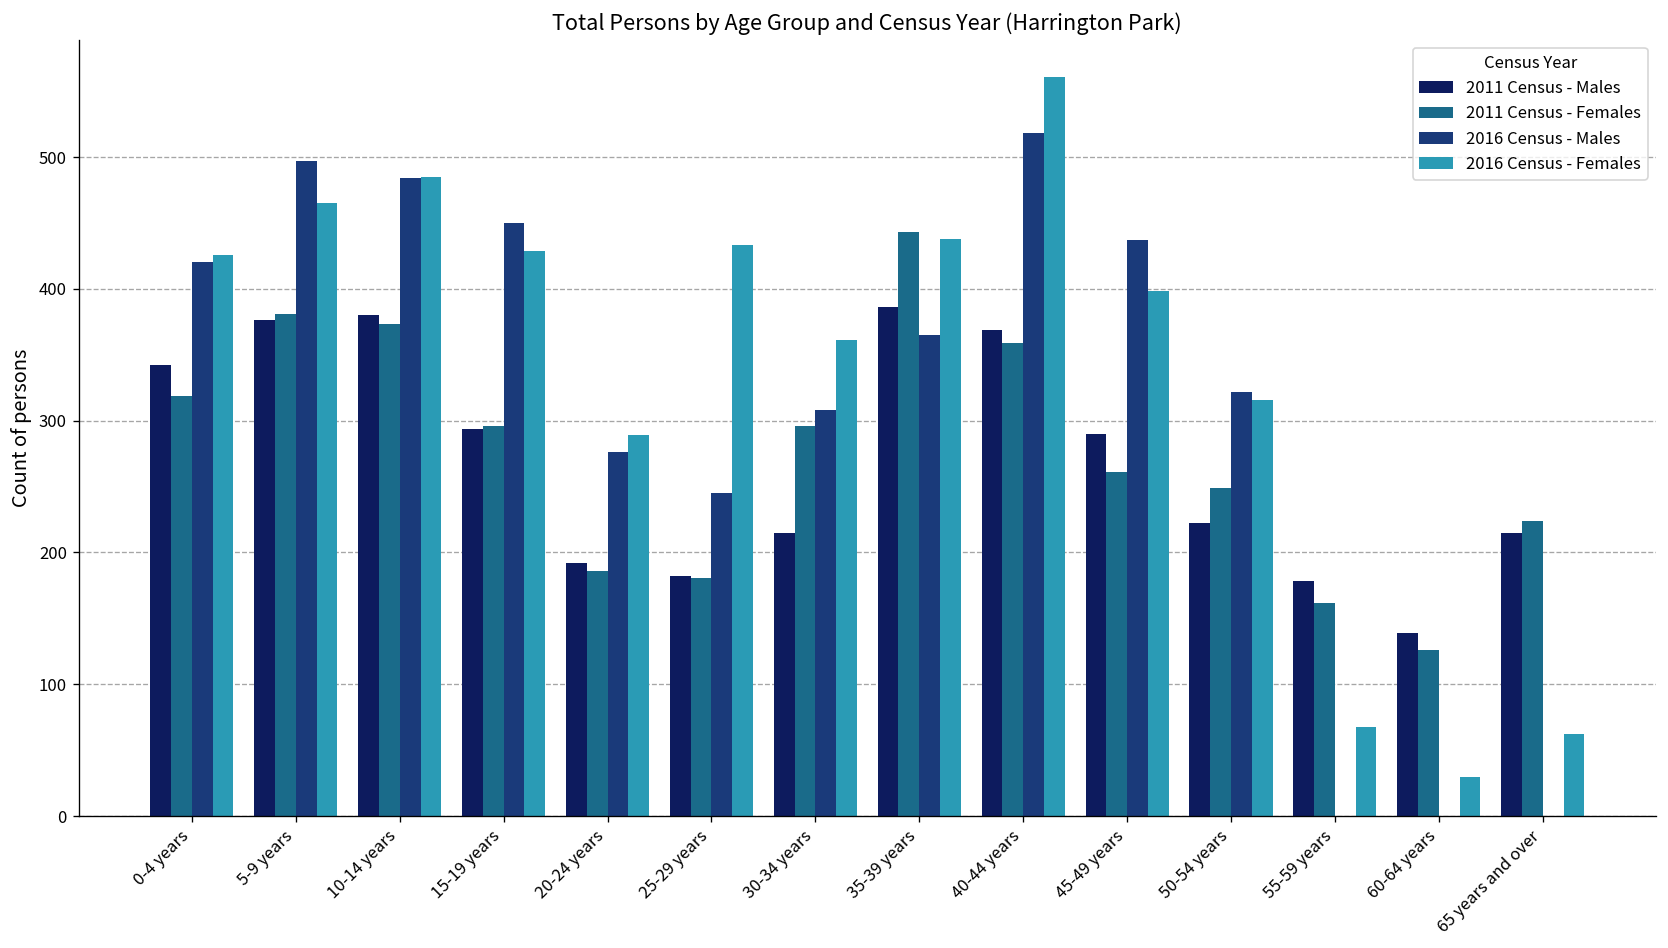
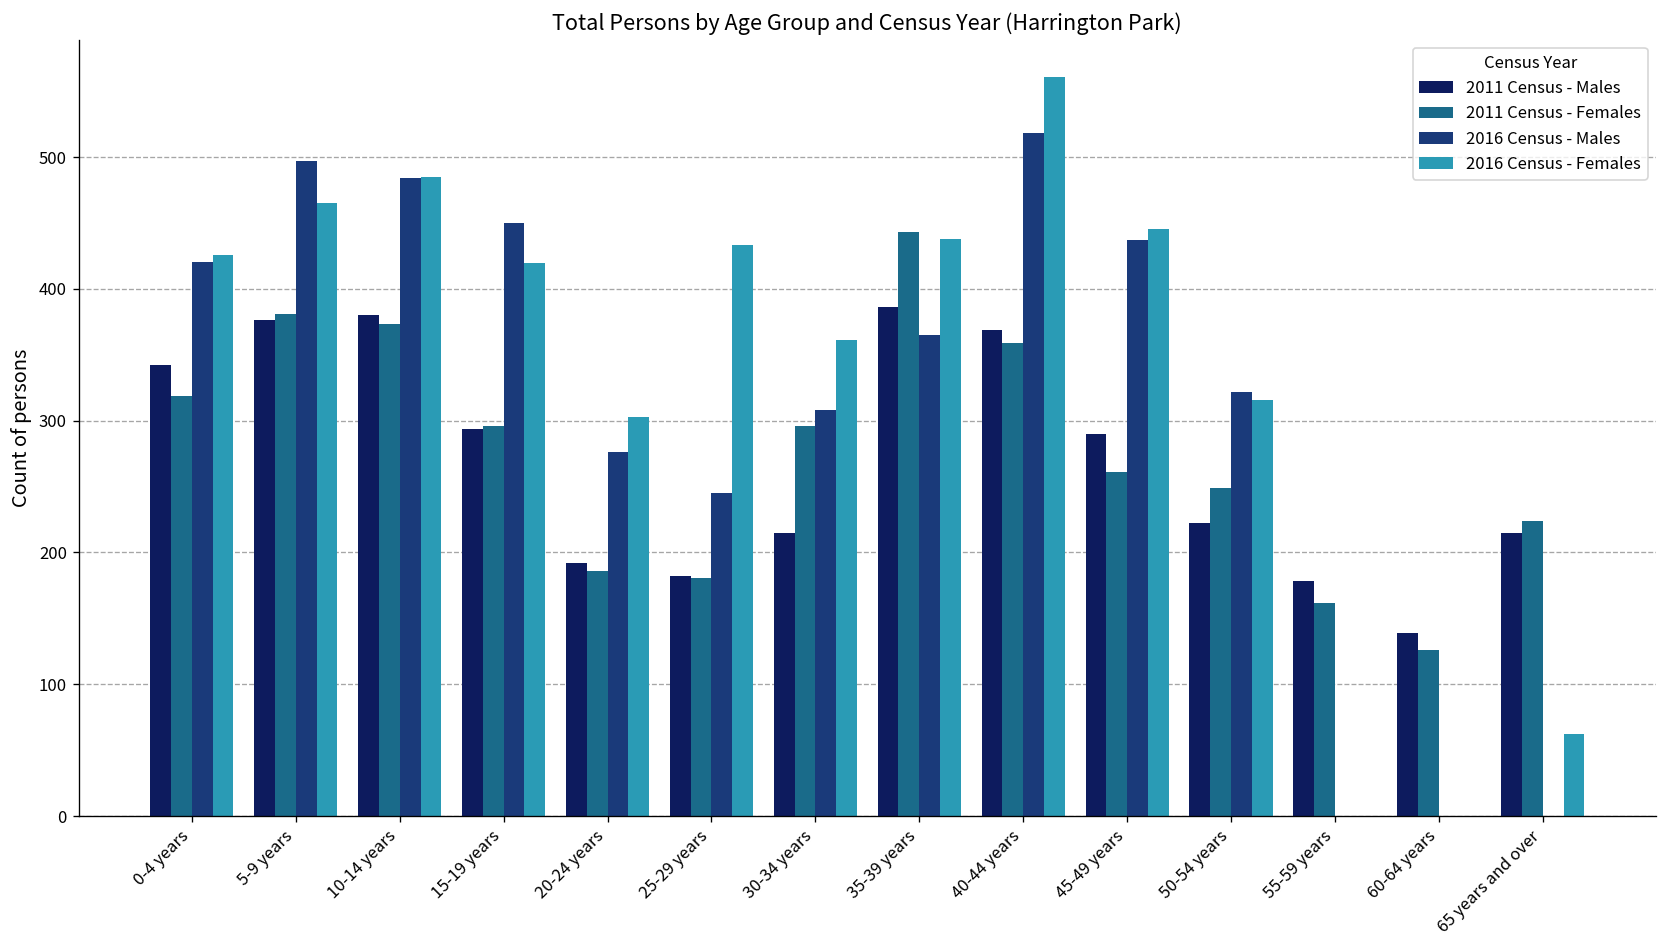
  {
    "2016 Census - Females": {
      "0-4 years": 426,
      "5-9 years": 465,
      "10-14 years": 485,
-     "15-19 years": 429,
-     "20-24 years": 289,
+     "15-19 years": 420,
+     "20-24 years": 303,
      "25-29 years": 433,
      "30-34 years": 361,
      "35-39 years": 438,
      "40-44 years": 561,
-     "45-49 years": 398,
+     "45-49 years": 446,
      "50-54 years": 316,
-     "55-59 years": 68,
-     "60-64 years": 30,
+     "55-59 years": 0,
+     "60-64 years": 0,
      "65 years and over": 62
    }
  }
